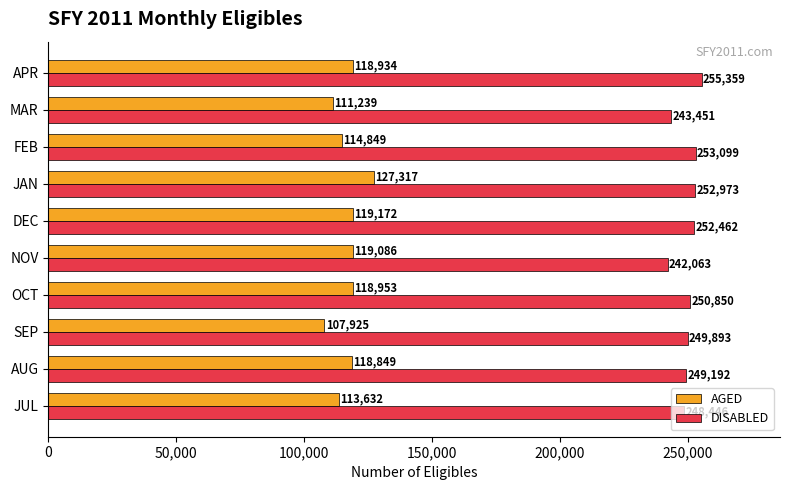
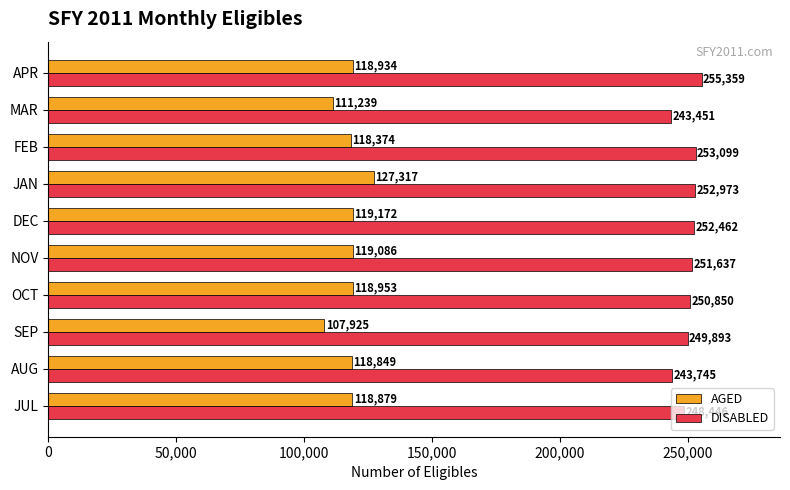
  {
    "AGED": {
      "APR": "118,934",
      "MAR": "111,239",
-     "FEB": "114,849",
+     "FEB": "118,374",
      "JAN": "127,317",
      "DEC": "119,172",
      "NOV": "119,086",
      "OCT": "118,953",
      "SEP": "107,925",
      "AUG": "118,849",
-     "JUL": "113,632"
+     "JUL": "118,879"
    },
    "DISABLED": {
      "APR": "255,359",
      "MAR": "243,451",
      "FEB": "253,099",
      "JAN": "252,973",
      "DEC": "252,462",
-     "NOV": "242,063",
+     "NOV": "251,637",
      "OCT": "250,850",
      "SEP": "249,893",
-     "AUG": "249,192"
+     "AUG": "243,745"
    }
  }
